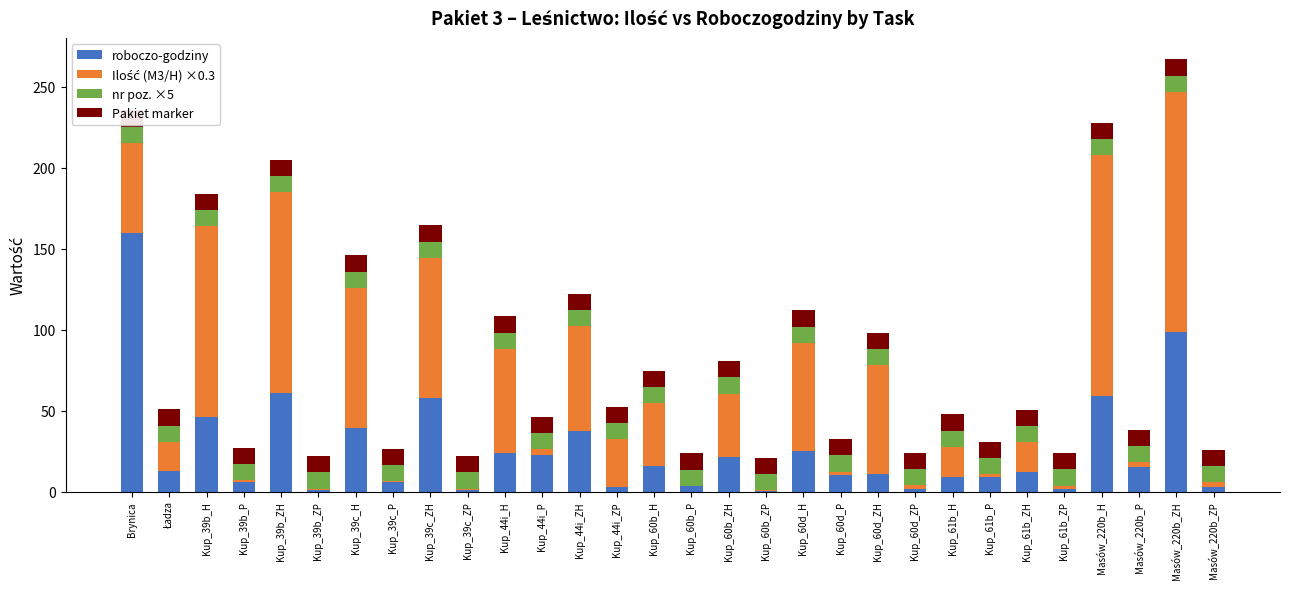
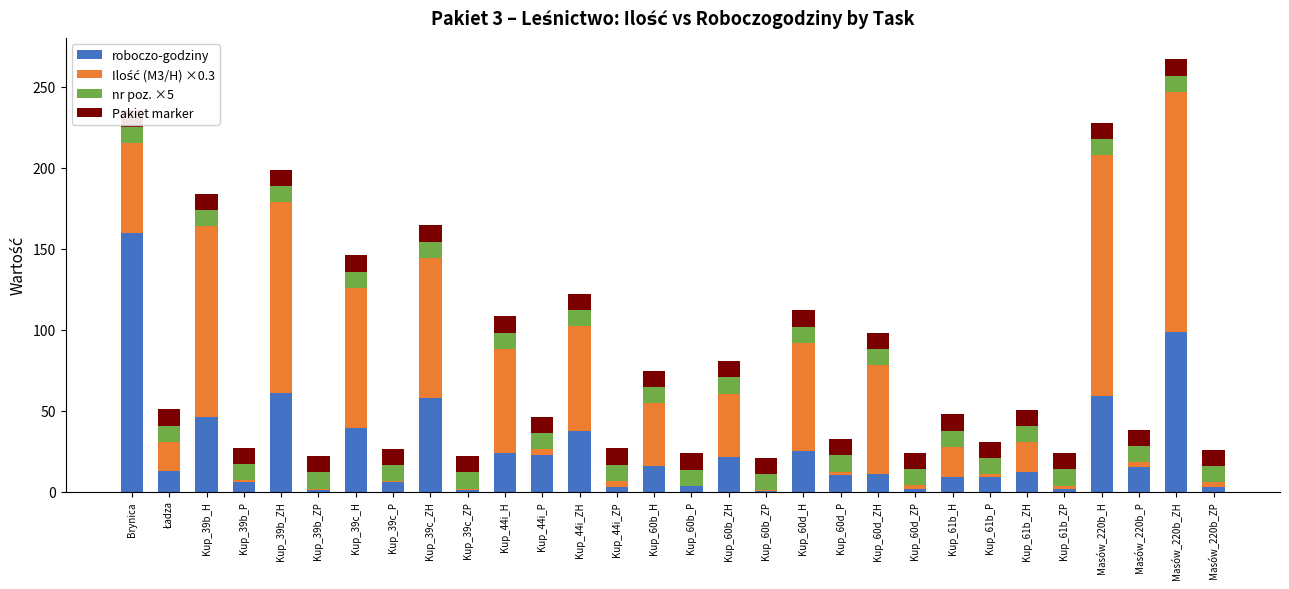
  {
    "roboczo-godziny": {
      "Brynica": 159,
      "Ładza": 13,
      "Kup_39b_H": 46,
      "Kup_39b_P": 6,
      "Kup_39b_ZH": 61,
      "Kup_39c_H": 39,
      "Kup_39c_P": 6,
      "Kup_39c_ZH": 58,
      "Kup_44i_H": 24,
      "Kup_44i_P": 23,
      "Kup_44i_ZH": 38,
      "Kup_44i_ZP": 3,
      "Kup_60b_H": 16,
      "Kup_60b_P": 3,
      "Kup_60b_ZH": 21,
      "Kup_60d_H": 25,
      "Kup_60d_P": 10,
      "Kup_60d_ZH": 11,
      "Kup_60d_ZP": 2,
      "Kup_61b_H": 9,
      "Kup_61b_P": 9,
      "Kup_61b_ZH": 12,
      "Kup_61b_ZP": 2,
      "Masów_220b_H": 59,
      "Masów_220b_P": 15,
      "Masów_220b_ZH": 98,
      "Masów_220b_ZP": 3
    },
    "Ilość (M3/H) ×0.3": {
      "Brynica": 56,
      "Ładza": 18,
      "Kup_39b_H": 118,
-     "Kup_39b_ZH": 124,
+     "Kup_39b_ZH": 118,
      "Kup_39c_H": 86,
      "Kup_39c_ZH": 86,
      "Kup_44i_H": 65,
      "Kup_44i_P": 4,
      "Kup_44i_ZH": 65,
-     "Kup_44i_ZP": 29,
+     "Kup_44i_ZP": 4,
      "Kup_60b_H": 39,
      "Kup_60b_ZH": 39,
      "Kup_60d_H": 67,
      "Kup_60d_P": 2,
      "Kup_60d_ZH": 67,
      "Kup_60d_ZP": 2,
      "Kup_61b_H": 19,
      "Kup_61b_P": 2,
      "Kup_61b_ZH": 19,
      "Kup_61b_ZP": 2,
      "Masów_220b_H": 148,
      "Masów_220b_P": 3,
      "Masów_220b_ZH": 148,
      "Masów_220b_ZP": 3
    },
    "nr poz. ×5": {
      "Brynica": 10,
      "Ładza": 10,
      "Kup_39b_H": 10,
      "Kup_39b_P": 10,
      "Kup_39b_ZH": 10,
      "Kup_39b_ZP": 10,
      "Kup_39c_H": 10,
      "Kup_39c_P": 10,
      "Kup_39c_ZH": 10,
      "Kup_39c_ZP": 10,
      "Kup_44i_H": 10,
      "Kup_44i_P": 10,
      "Kup_44i_ZH": 10,
      "Kup_44i_ZP": 10,
      "Kup_60b_H": 10,
      "Kup_60b_P": 10,
      "Kup_60b_ZH": 10,
      "Kup_60b_ZP": 10,
      "Kup_60d_H": 10,
      "Kup_60d_P": 10,
      "Kup_60d_ZH": 10,
      "Kup_60d_ZP": 10,
      "Kup_61b_H": 10,
      "Kup_61b_P": 10,
      "Kup_61b_ZH": 10,
      "Kup_61b_ZP": 10,
      "Masów_220b_H": 10,
      "Masów_220b_P": 10,
      "Masów_220b_ZH": 10,
      "Masów_220b_ZP": 10
    },
    "Pakiet marker": {
      "Ładza": 10,
      "Kup_39b_H": 10,
      "Kup_39b_P": 10,
      "Kup_39b_ZH": 10,
      "Kup_39b_ZP": 10,
      "Kup_39c_H": 10,
      "Kup_39c_P": 10,
      "Kup_39c_ZH": 10,
      "Kup_39c_ZP": 10,
      "Kup_44i_H": 10,
      "Kup_44i_P": 10,
      "Kup_44i_ZH": 10,
      "Kup_44i_ZP": 10,
      "Kup_60b_H": 10,
      "Kup_60b_P": 10,
      "Kup_60b_ZH": 10,
      "Kup_60b_ZP": 10,
      "Kup_60d_H": 10,
      "Kup_60d_P": 10,
      "Kup_60d_ZH": 10,
      "Kup_60d_ZP": 10,
      "Kup_61b_H": 10,
      "Kup_61b_P": 10,
      "Kup_61b_ZH": 10,
      "Kup_61b_ZP": 10,
      "Masów_220b_H": 10,
      "Masów_220b_P": 10,
      "Masów_220b_ZH": 10,
      "Masów_220b_ZP": 10
    }
  }
